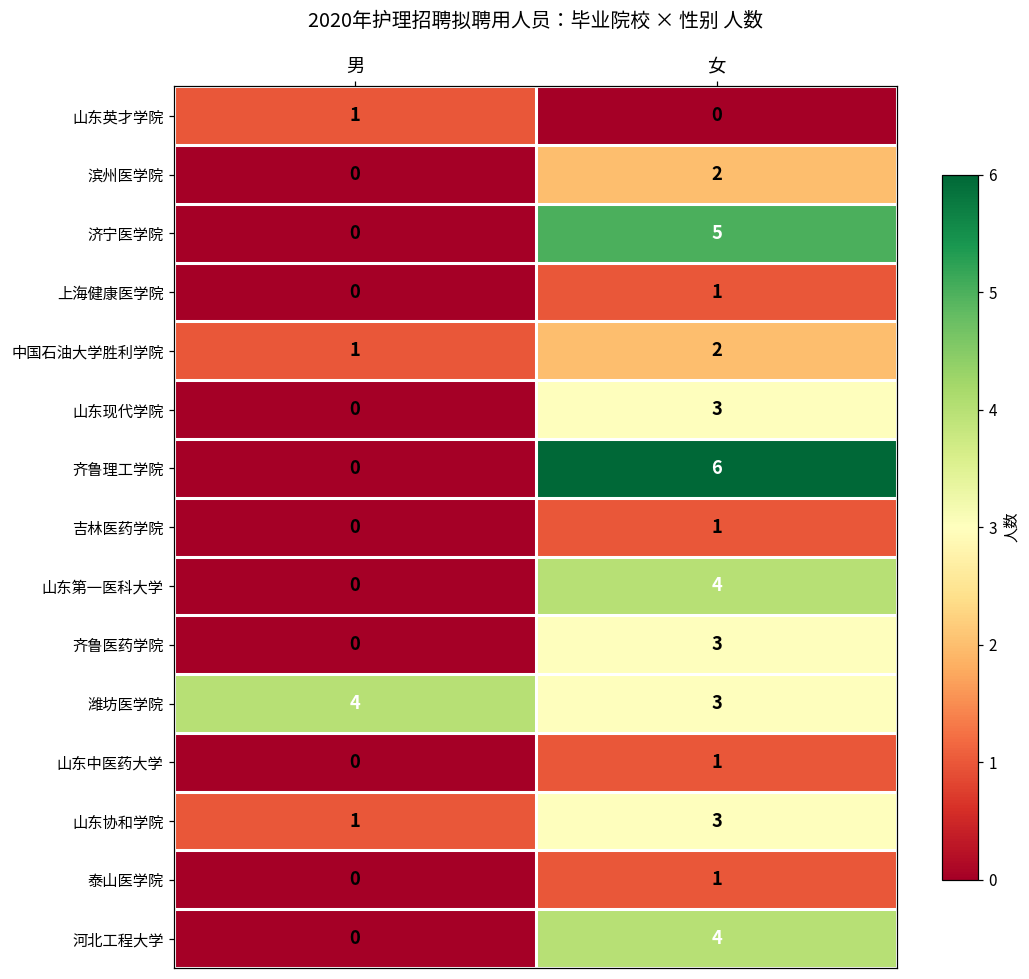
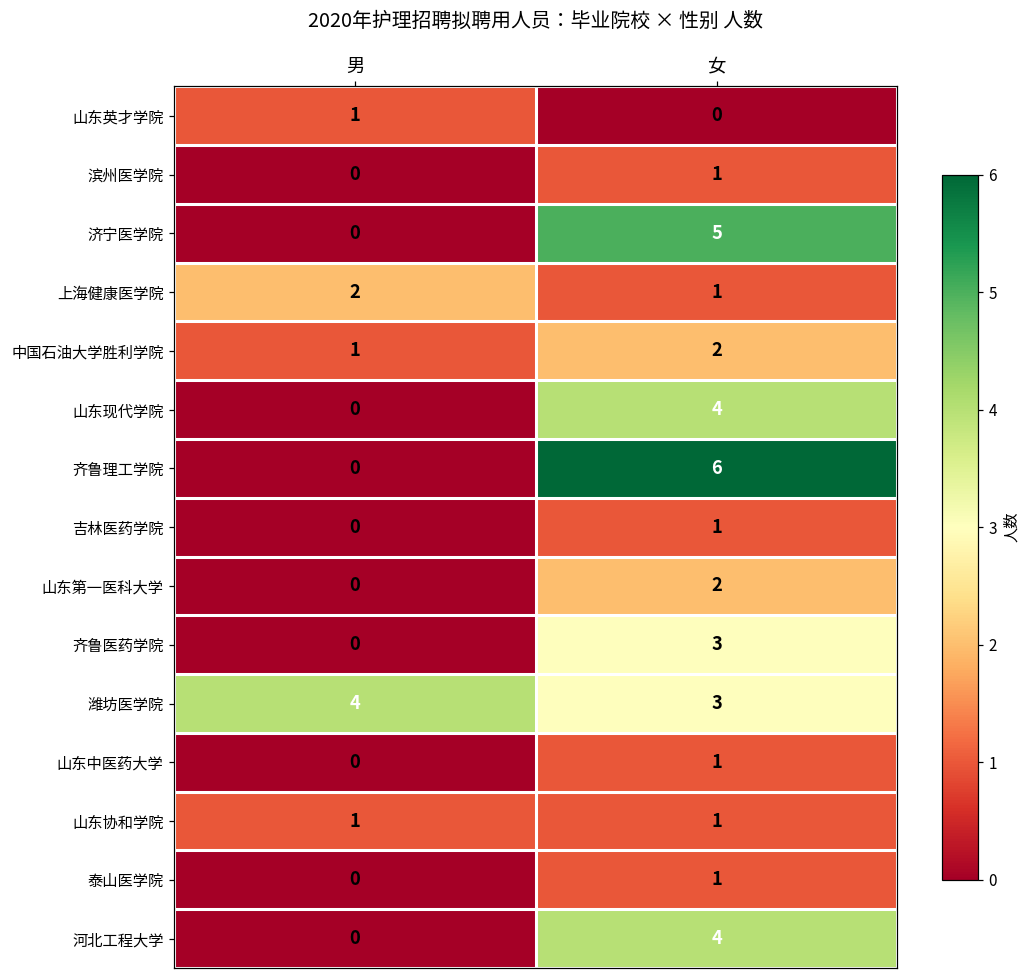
  {
    "山东英才学院": {
      "男": 1,
      "女": 0
    },
    "滨州医学院": {
      "男": 0,
-     "女": 2
+     "女": 1
    },
    "济宁医学院": {
      "男": 0,
      "女": 5
    },
    "上海健康医学院": {
-     "男": 0,
+     "男": 2,
      "女": 1
    },
    "中国石油大学胜利学院": {
      "男": 1,
      "女": 2
    },
    "山东现代学院": {
      "男": 0,
-     "女": 3
+     "女": 4
    },
    "齐鲁理工学院": {
      "男": 0,
      "女": 6
    },
    "吉林医药学院": {
      "男": 0,
      "女": 1
    },
    "山东第一医科大学": {
      "男": 0,
-     "女": 4
+     "女": 2
    },
    "齐鲁医药学院": {
      "男": 0,
      "女": 3
    },
    "潍坊医学院": {
      "男": 4,
      "女": 3
    },
    "山东中医药大学": {
      "男": 0,
      "女": 1
    },
    "山东协和学院": {
      "男": 1,
-     "女": 3
+     "女": 1
    },
    "泰山医学院": {
      "男": 0,
      "女": 1
    },
    "河北工程大学": {
      "男": 0,
      "女": 4
    }
  }
